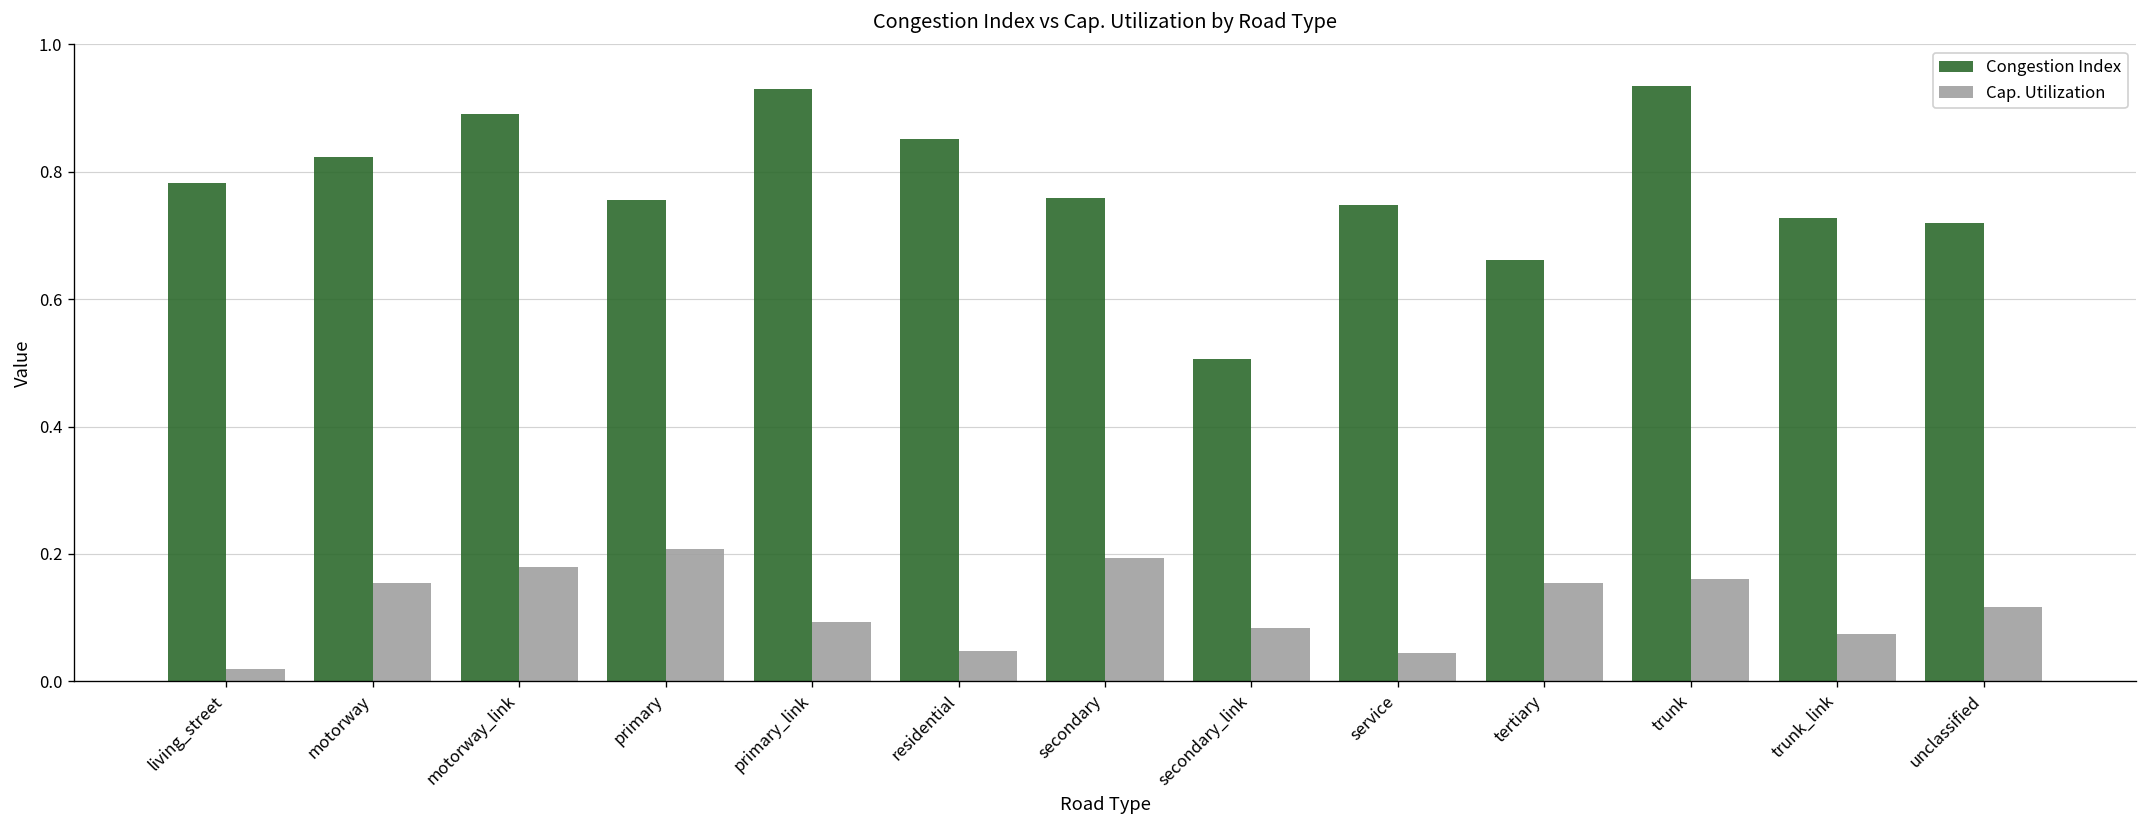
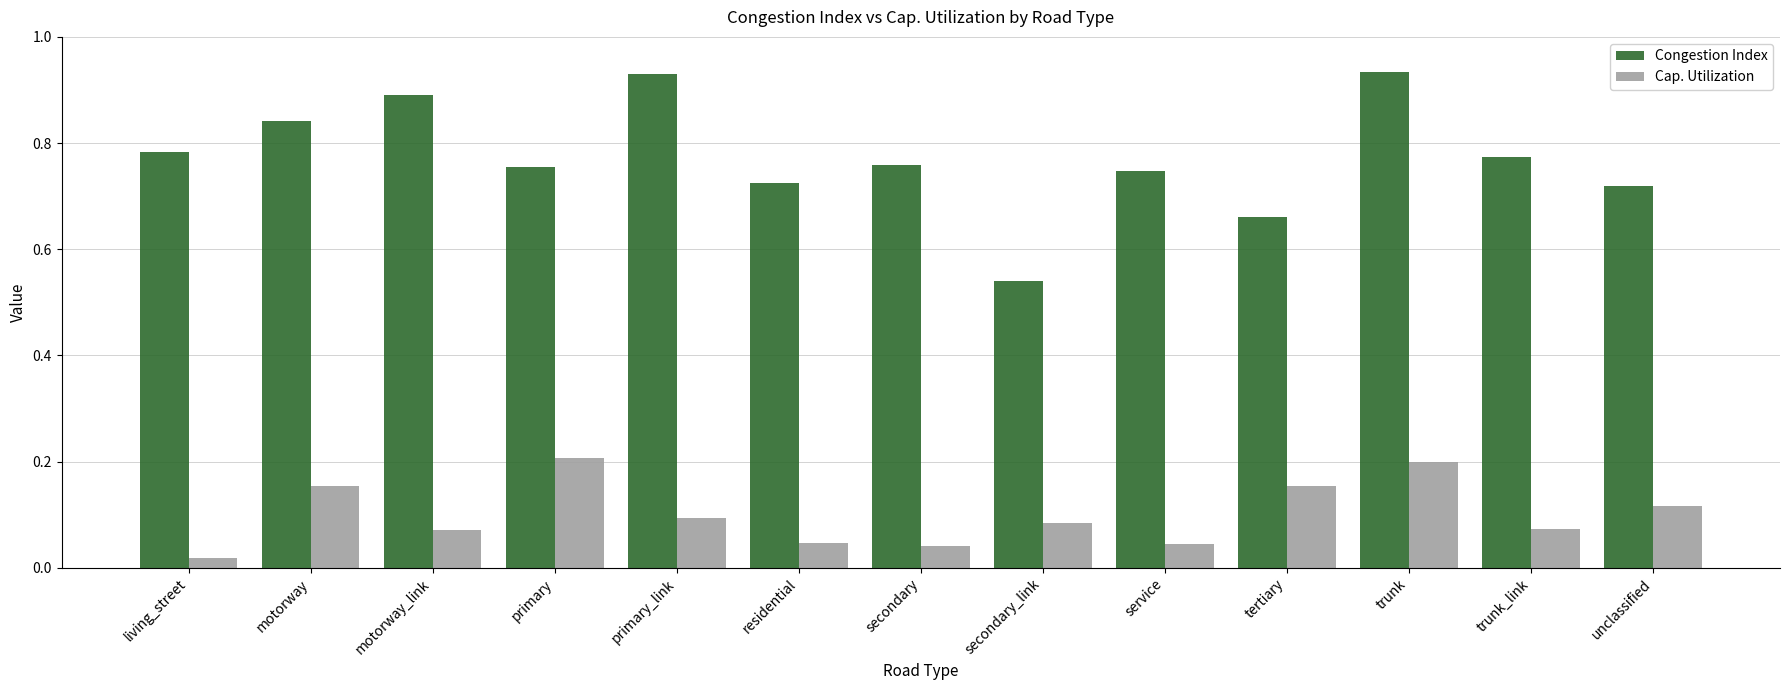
  {
    "Congestion Index": {
      "living_street": 0.78,
-     "motorway": 0.82,
+     "motorway": 0.84,
      "motorway_link": 0.89,
      "primary": 0.76,
      "primary_link": 0.93,
-     "residential": 0.85,
+     "residential": 0.72,
      "secondary": 0.76,
-     "secondary_link": 0.51,
+     "secondary_link": 0.54,
      "service": 0.75,
      "tertiary": 0.66,
      "trunk": 0.93,
-     "trunk_link": 0.73,
+     "trunk_link": 0.77,
      "unclassified": 0.72
    },
    "Cap. Utilization": {
      "living_street": 0.02,
      "motorway": 0.16,
-     "motorway_link": 0.18,
+     "motorway_link": 0.07,
      "primary": 0.21,
      "primary_link": 0.09,
      "residential": 0.05,
-     "secondary": 0.19,
+     "secondary": 0.04,
      "secondary_link": 0.08,
      "service": 0.05,
      "tertiary": 0.16,
-     "trunk": 0.16,
+     "trunk": 0.20,
      "trunk_link": 0.07,
      "unclassified": 0.12
    }
  }
